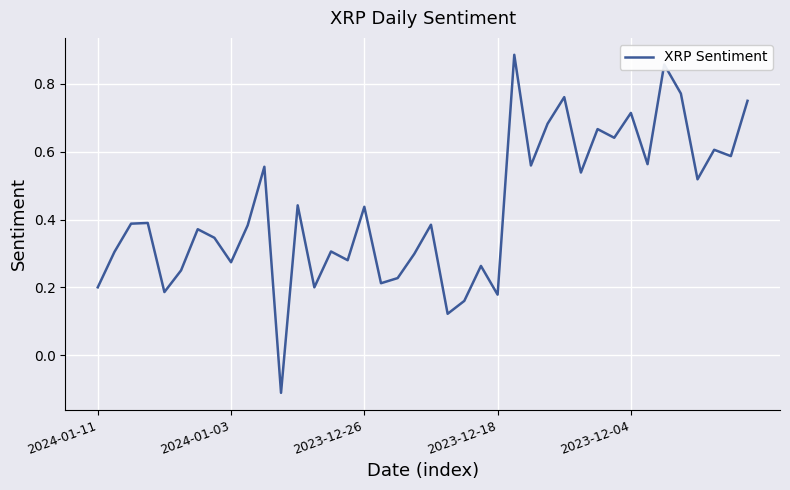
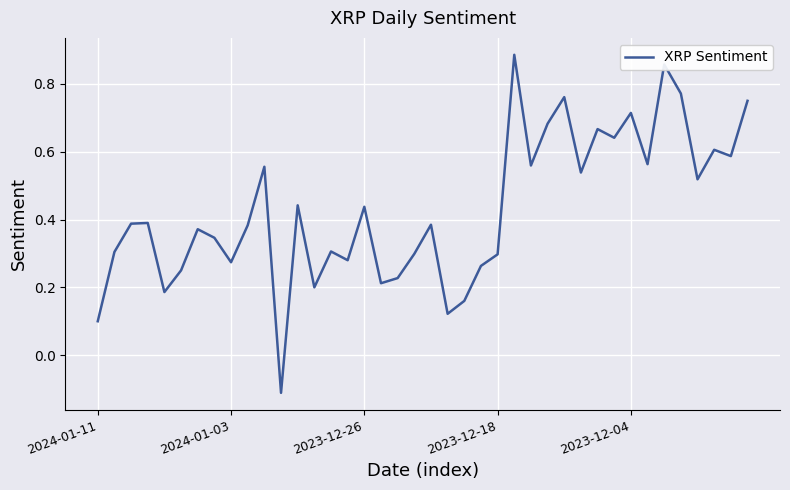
  {
-   "2024-01-11": 0.2,
+   "2024-01-11": 0.1,
    "2024-01-03": 0.27,
    "2023-12-26": 0.44,
-   "2023-12-18": 0.18,
+   "2023-12-18": 0.30,
    "2023-12-04": 0.71
  }
